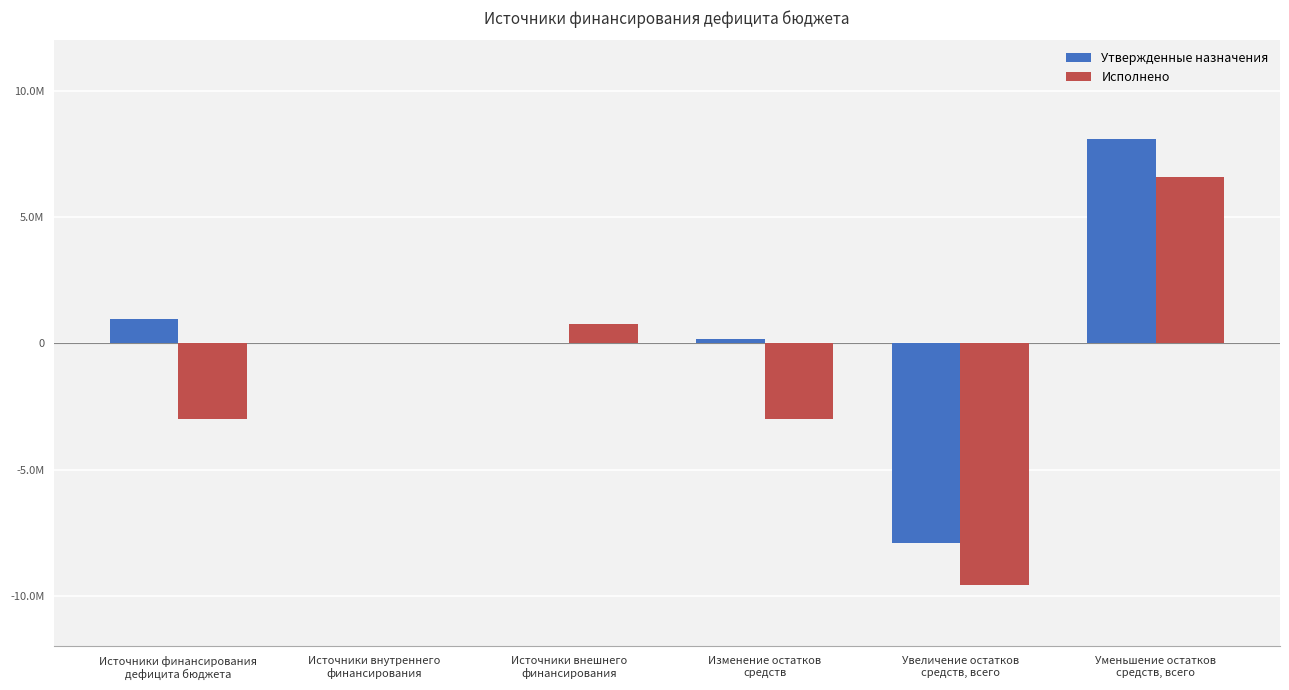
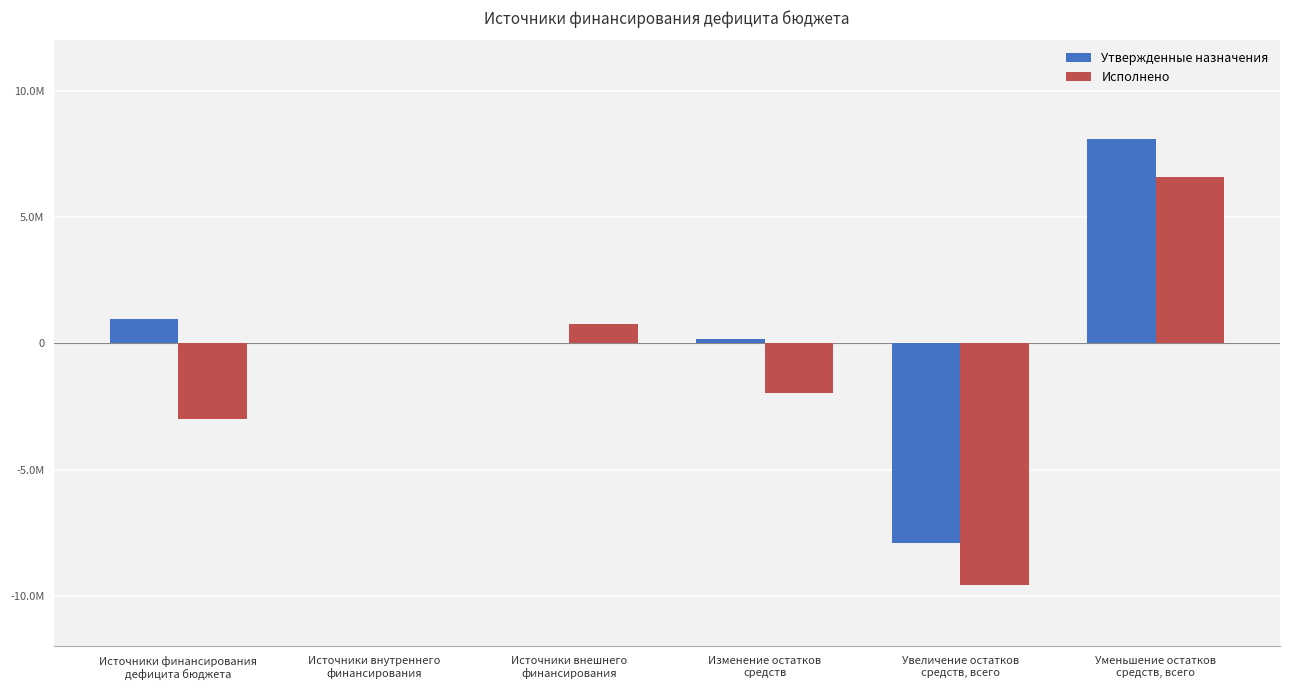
  {
    "Утвержденные назначения": {
      "Источники финансирования дефицита бюджета": 1000000,
      "Источники внутреннего финансирования": 0,
      "Источники внешнего финансирования": 0,
      "Изменение остатков средств": 200000,
      "Увеличение остатков средств, всего": -7900000,
      "Уменьшение остатков средств, всего": 8100000
    },
    "Исполнено": {
      "Источники финансирования дефицита бюджета": -3000000,
      "Источники внутреннего финансирования": 0,
      "Источники внешнего финансирования": 800000,
-     "Изменение остатков средств": -3000000,
+     "Изменение остатков средств": -2000000,
      "Увеличение остатков средств, всего": -9600000,
      "Уменьшение остатков средств, всего": 6600000
    }
  }
